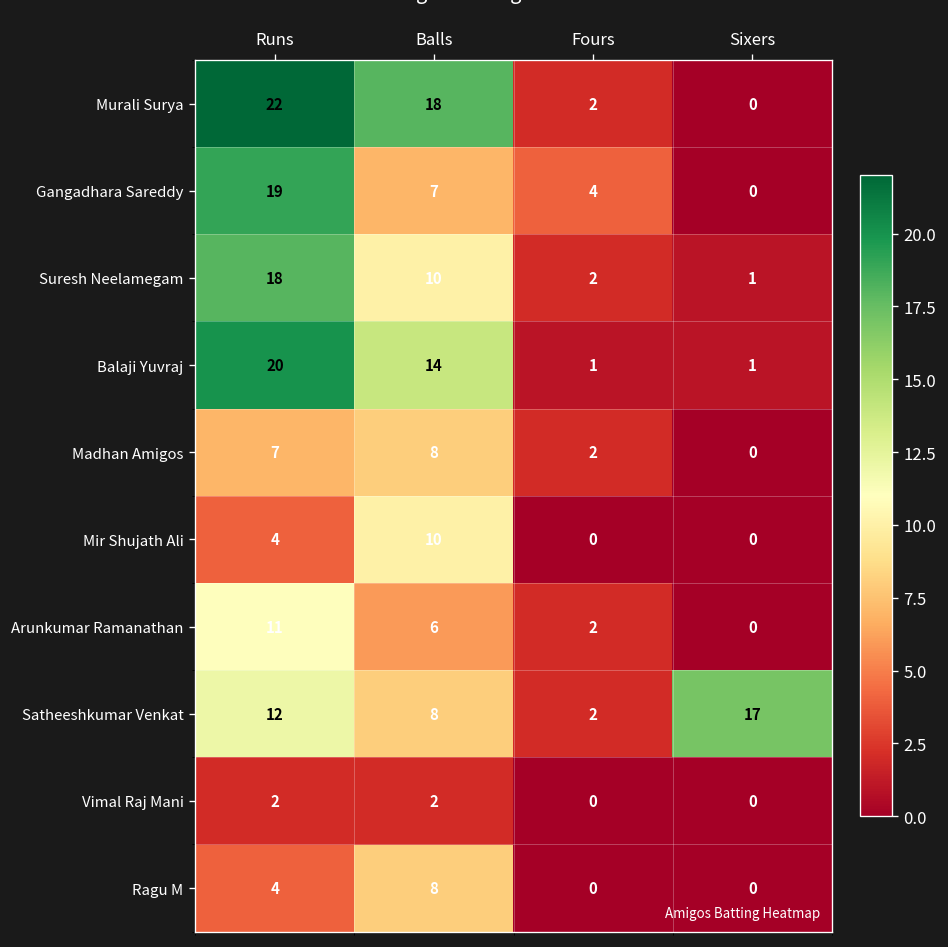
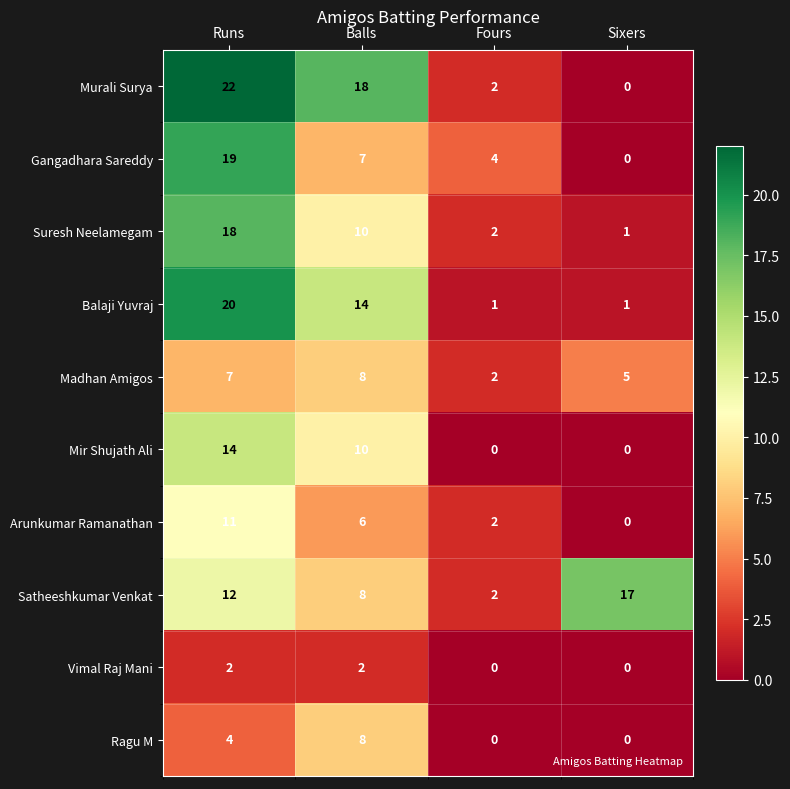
  {
    "Murali Surya": {
      "Runs": 22,
      "Balls": 18,
      "Fours": 2,
      "Sixers": 0
    },
    "Gangadhara Sareddy": {
      "Runs": 19,
      "Balls": 7,
      "Fours": 4,
      "Sixers": 0
    },
    "Suresh Neelamegam": {
      "Runs": 18,
      "Balls": 10,
      "Fours": 2,
      "Sixers": 1
    },
    "Balaji Yuvraj": {
      "Runs": 20,
      "Balls": 14,
      "Fours": 1,
      "Sixers": 1
    },
    "Madhan Amigos": {
      "Runs": 7,
      "Balls": 8,
      "Fours": 2,
-     "Sixers": 0
+     "Sixers": 5
    },
    "Mir Shujath Ali": {
-     "Runs": 4,
+     "Runs": 14,
      "Balls": 10,
      "Fours": 0,
      "Sixers": 0
    },
    "Arunkumar Ramanathan": {
      "Runs": 11,
      "Balls": 6,
      "Fours": 2,
      "Sixers": 0
    },
    "Satheeshkumar Venkat": {
      "Runs": 12,
      "Balls": 8,
      "Fours": 2,
      "Sixers": 17
    },
    "Vimal Raj Mani": {
      "Runs": 2,
      "Balls": 2,
      "Fours": 0,
      "Sixers": 0
    },
    "Ragu M": {
      "Runs": 4,
      "Balls": 8,
      "Fours": 0,
      "Sixers": 0
    }
  }
